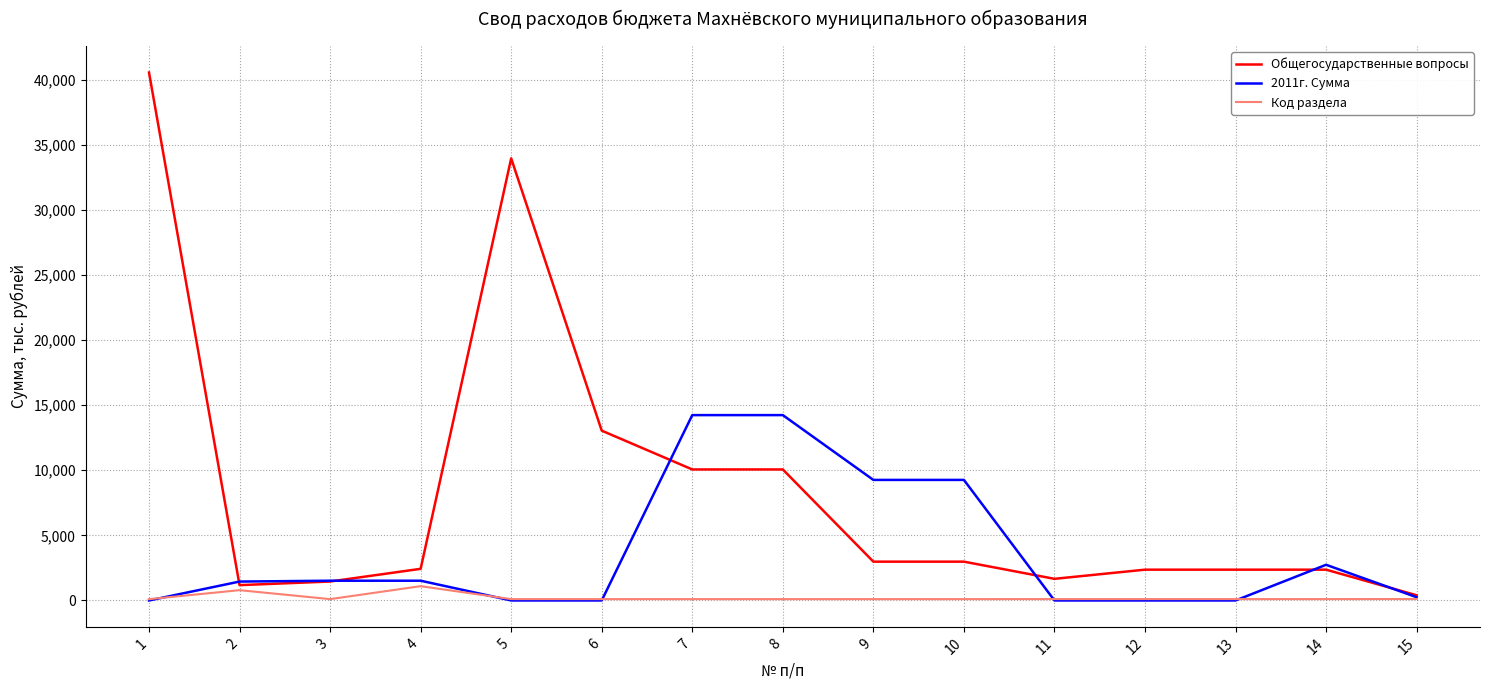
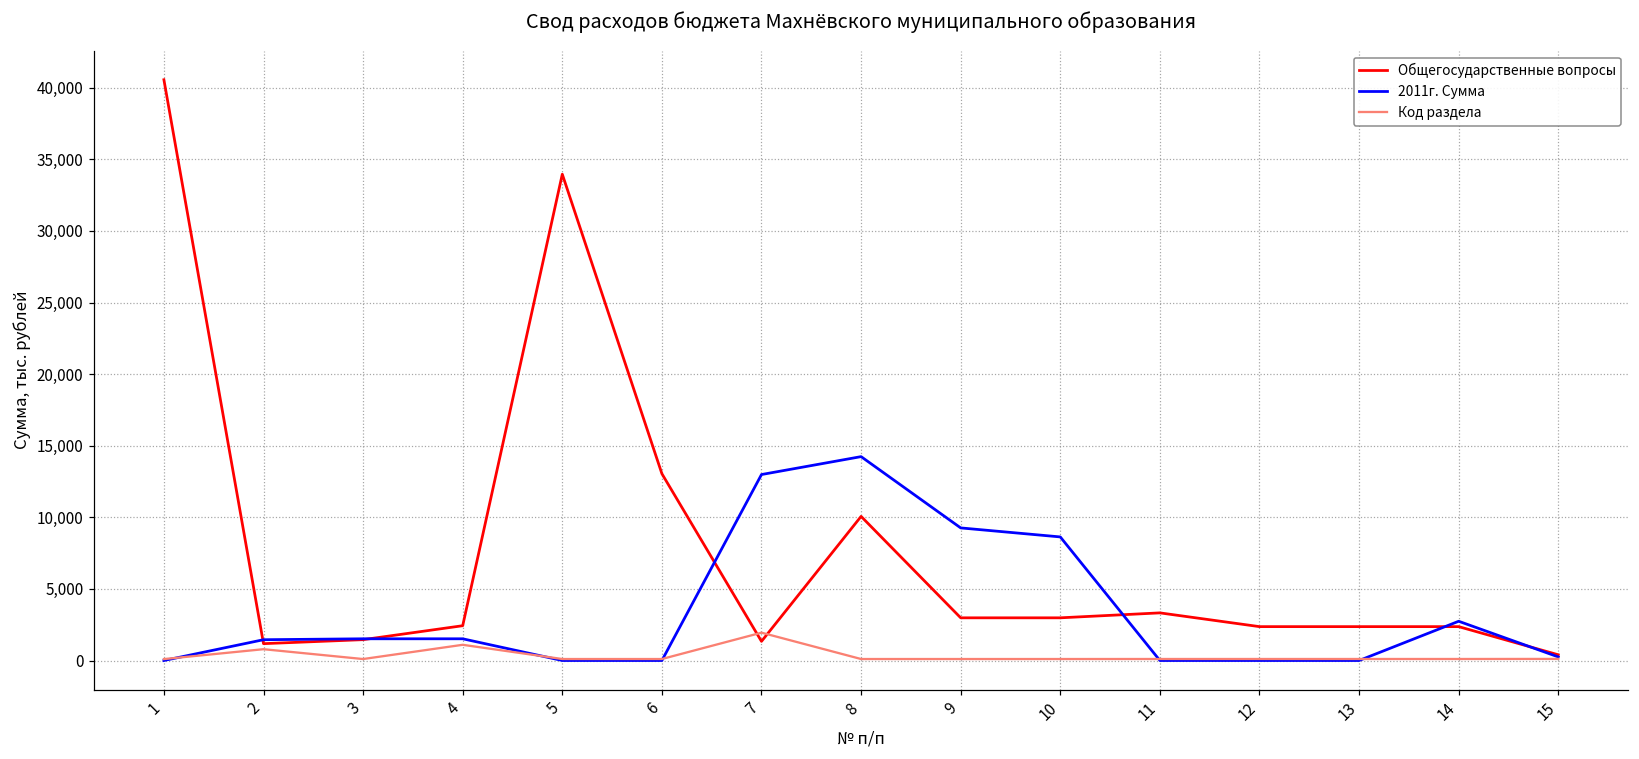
  {
    "Общегосударственные вопросы": {
      "1": "40,600",
      "2": "1,200",
      "4": "2,400",
      "5": "34,000",
      "6": "13,000",
-     "7": "10,100",
+     "7": "1,300",
      "8": "10,100",
      "9": "3,000",
      "10": "3,000",
-     "11": "1,700",
+     "11": "3,300",
      "12": "2,400",
      "13": "2,400",
      "14": "2,400"
    },
    "2011г. Сумма": {
      "2": "1,500",
      "4": "1,500",
-     "7": "14,200",
+     "7": "13,000",
      "8": "14,200",
      "9": "9,300",
-     "10": "9,300",
+     "10": "8,600",
      "14": "2,700"
    },
    "Код раздела": {
      "2": "800",
      "3": "100",
      "4": "1,100",
-     "7": "100",
+     "7": "1,900",
      "8": "100",
      "9": "100",
      "10": "100",
      "14": "100"
    }
  }
